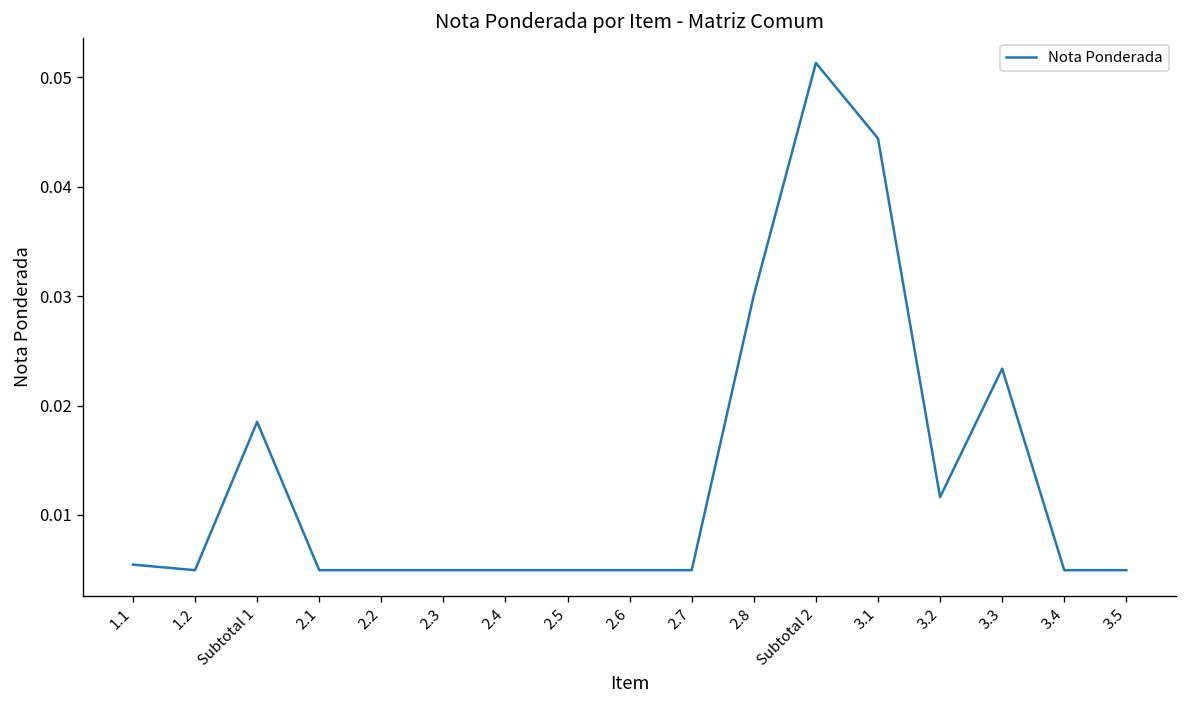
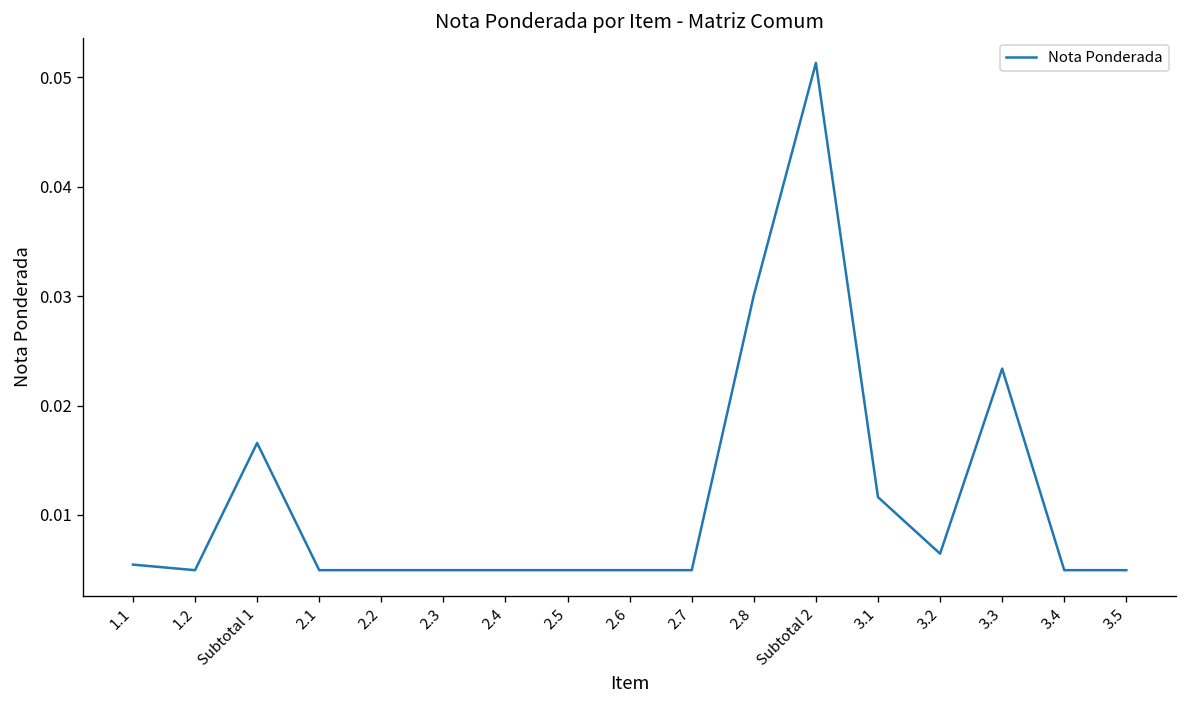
  {
    "1.1": 0.005,
    "1.2": 0.005,
-   "Subtotal 1": 0.019,
+   "Subtotal 1": 0.017,
    "2.1": 0.005,
    "2.2": 0.005,
    "2.3": 0.005,
    "2.4": 0.005,
    "2.5": 0.005,
    "2.6": 0.005,
    "2.7": 0.005,
    "2.8": 0.030,
    "Subtotal 2": 0.051,
-   "3.1": 0.044,
-   "3.2": 0.012,
+   "3.1": 0.012,
+   "3.2": 0.006,
    "3.3": 0.023,
    "3.4": 0.005,
    "3.5": 0.005
  }
